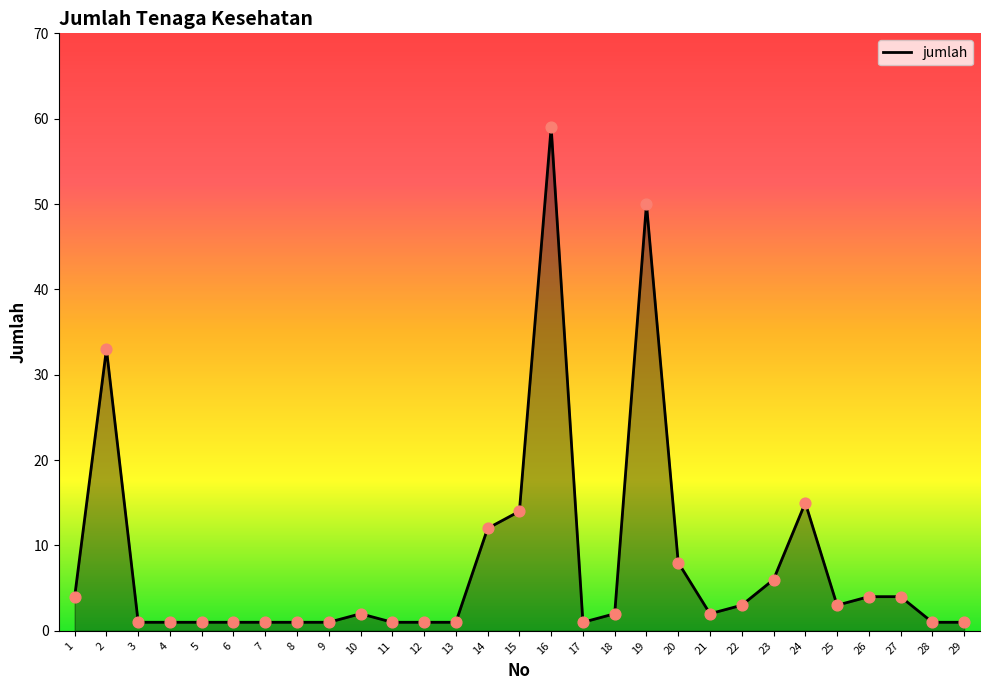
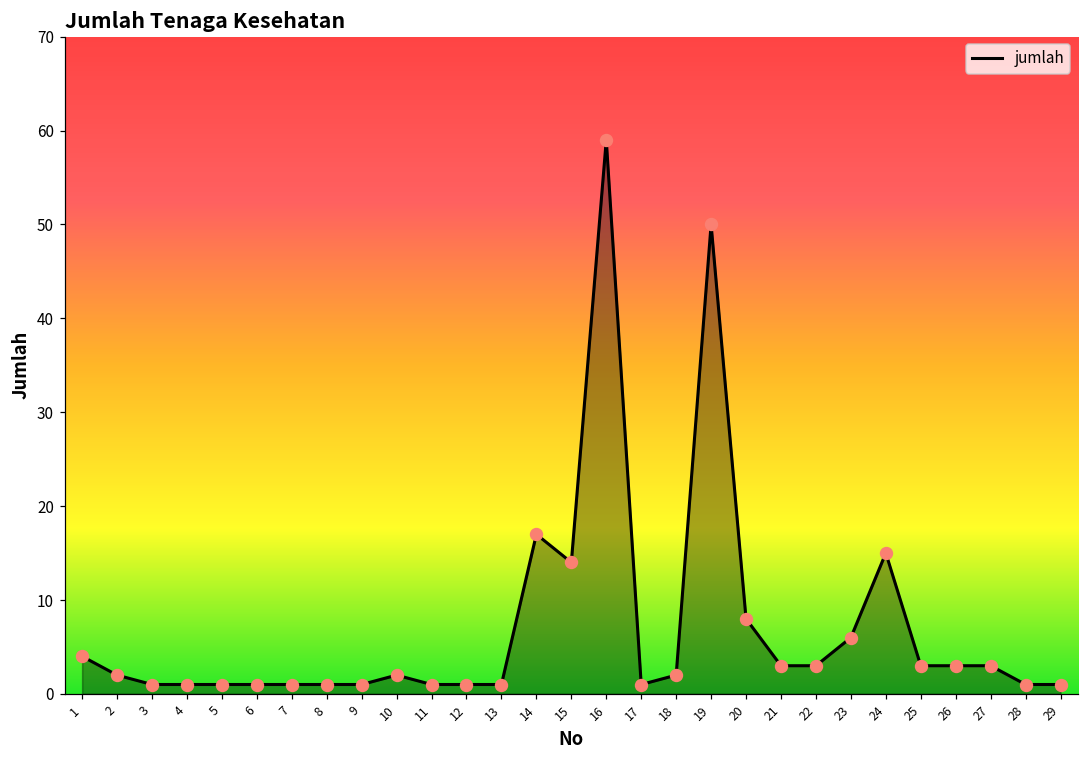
  {
    "1": 4,
-   "2": 33,
+   "2": 2,
    "3": 1,
    "4": 1,
    "5": 1,
    "6": 1,
    "7": 1,
    "8": 1,
    "9": 1,
    "10": 2,
    "11": 1,
    "12": 1,
    "13": 1,
-   "14": 12,
+   "14": 17,
    "15": 14,
    "16": 59,
    "17": 1,
    "18": 2,
    "19": 50,
    "20": 8,
-   "21": 2,
+   "21": 3,
    "22": 3,
    "23": 6,
    "24": 15,
    "25": 3,
-   "26": 4,
-   "27": 4,
+   "26": 3,
+   "27": 3,
    "28": 1,
    "29": 1
  }
